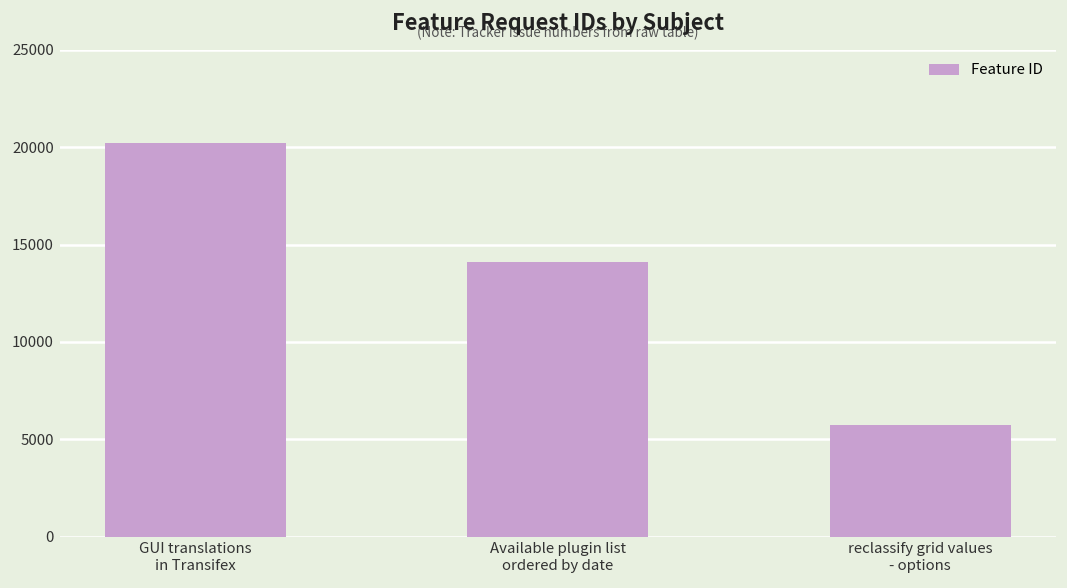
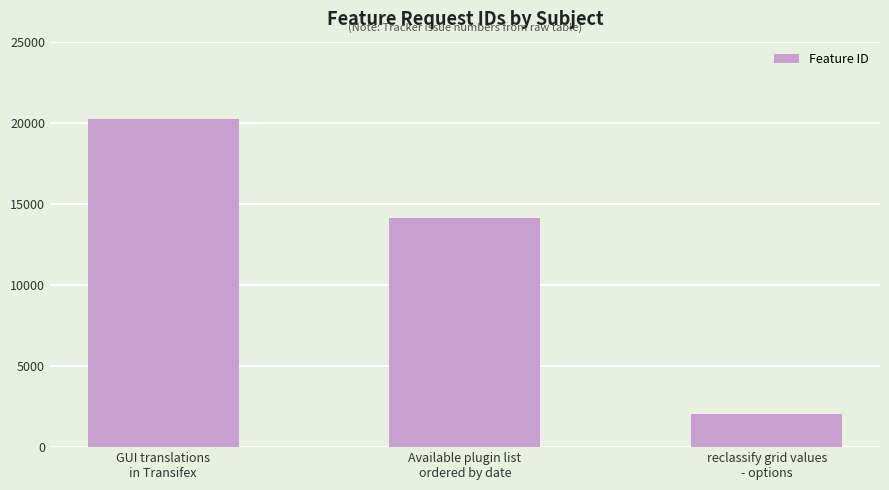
  {
    "GUI translations in Transifex": 20200,
    "Available plugin list ordered by date": 14100,
-   "reclassify grid values - options": 5700
+   "reclassify grid values - options": 2000
  }
